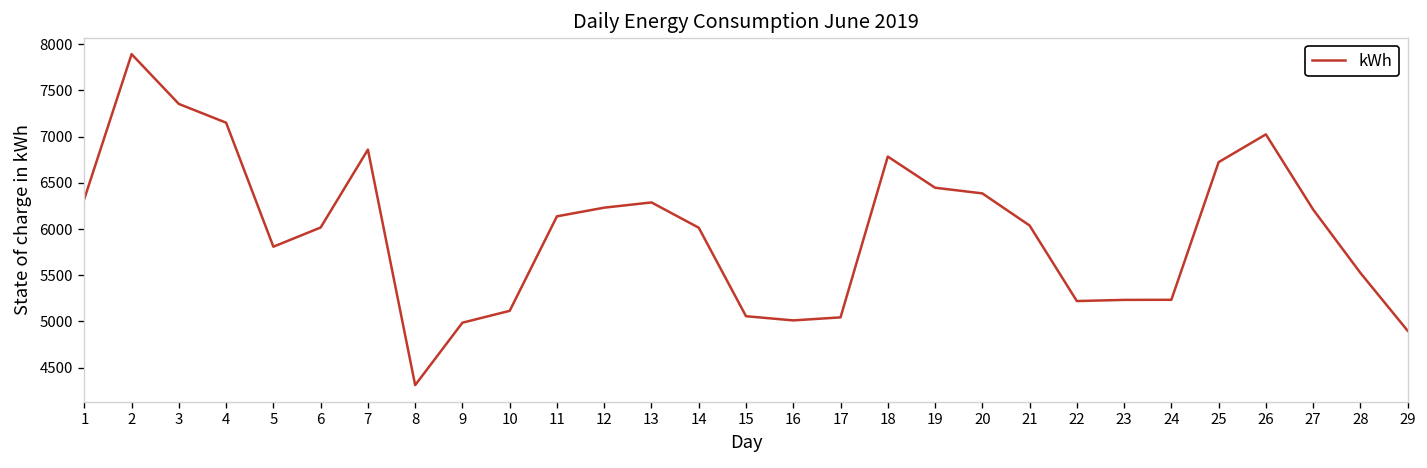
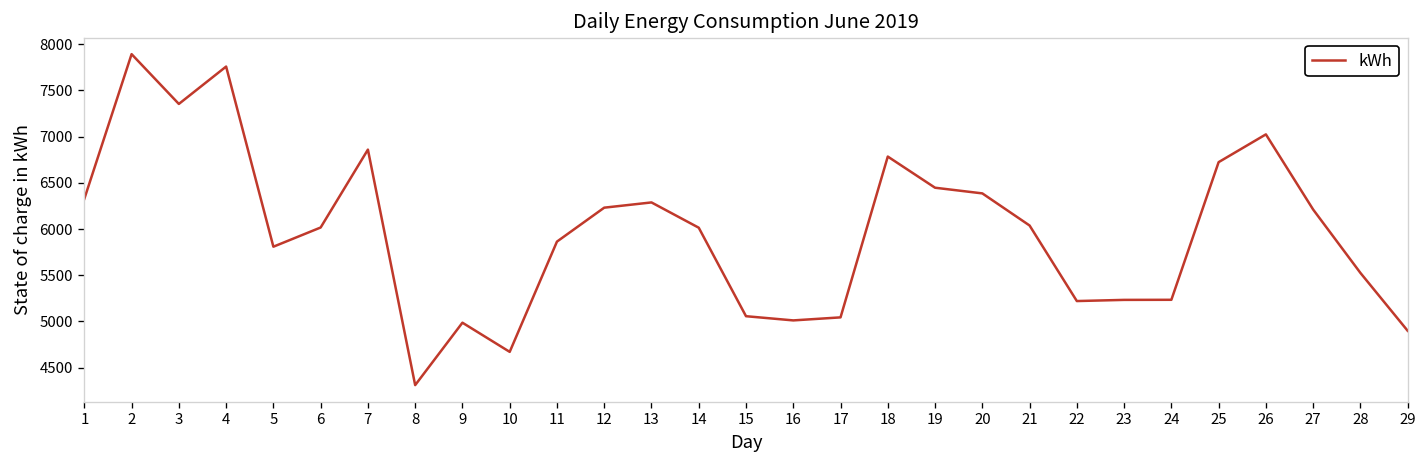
  {
    "1": 6300,
    "2": 7900,
    "3": 7400,
-   "4": 7200,
+   "4": 7800,
    "5": 5800,
    "6": 6000,
    "7": 6900,
    "8": 4300,
    "9": 5000,
-   "10": 5100,
-   "11": 6100,
+   "10": 4700,
+   "11": 5900,
    "12": 6200,
    "13": 6300,
    "14": 6000,
    "15": 5100,
    "16": 5000,
    "17": 5000,
    "18": 6800,
    "19": 6400,
    "20": 6400,
    "21": 6000,
    "22": 5200,
    "23": 5200,
    "24": 5200,
    "25": 6700,
    "26": 7000,
    "27": 6200,
    "28": 5500,
    "29": 4900
  }
